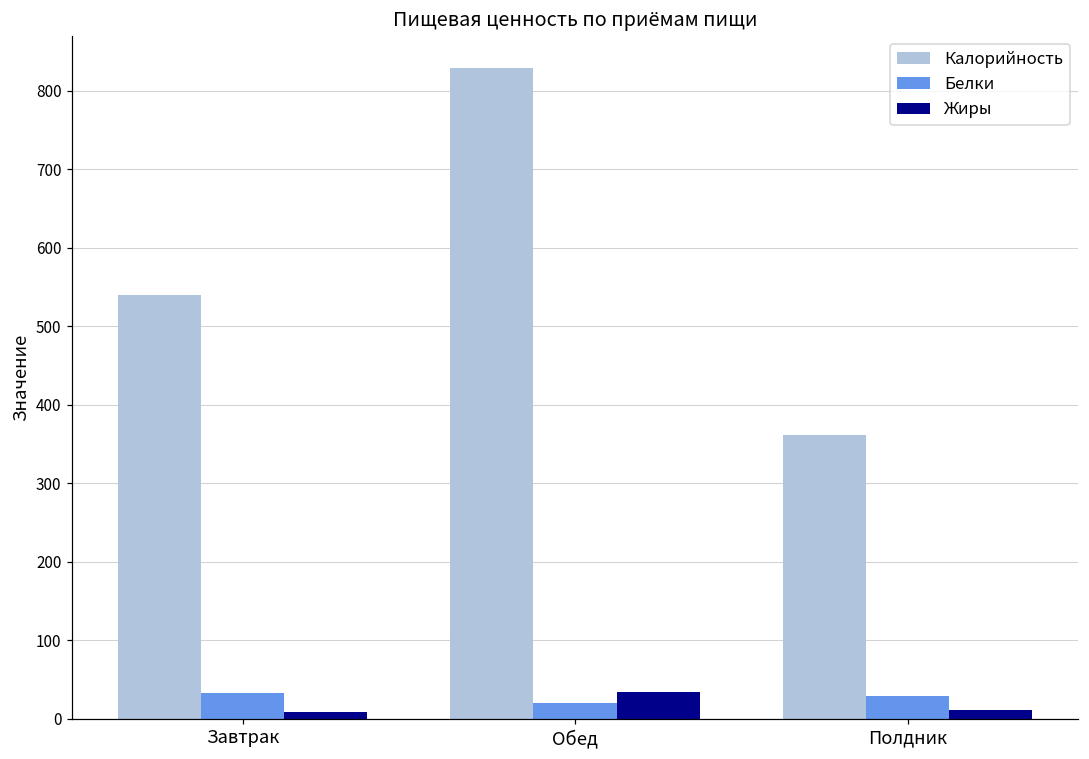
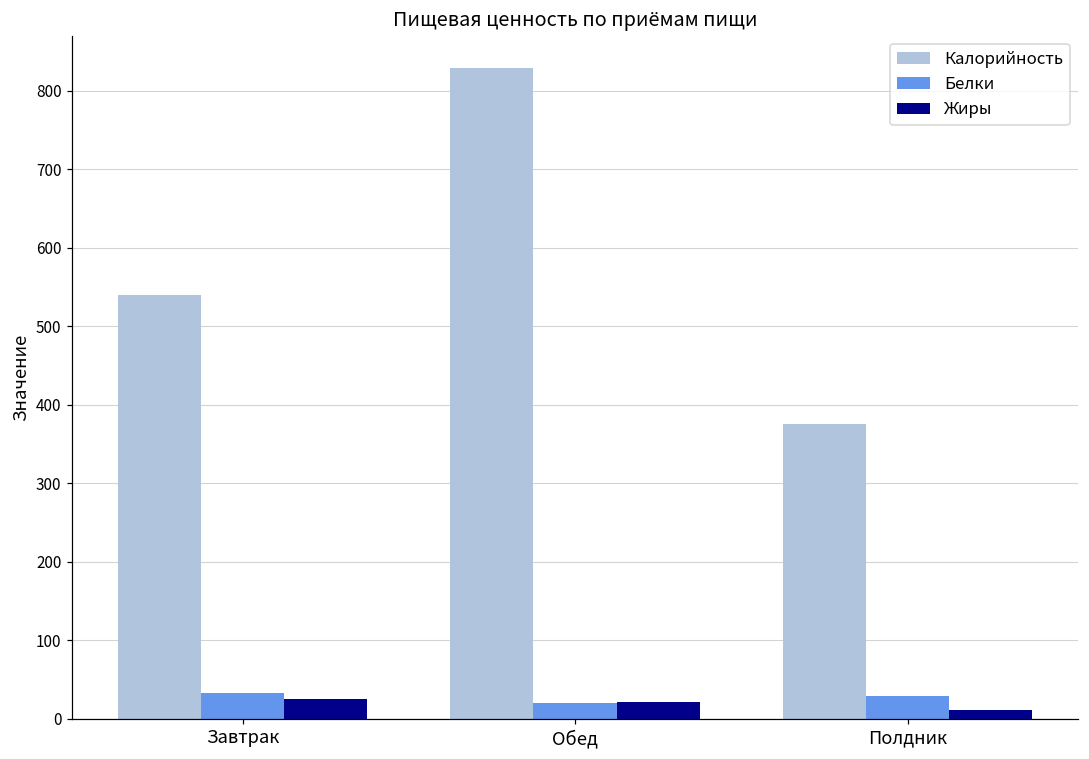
  {
    "Калорийность": {
      "Завтрак": 540,
      "Обед": 830,
-     "Полдник": 360
+     "Полдник": 370
    },
    "Белки": {
      "Завтрак": 30,
      "Обед": 20,
      "Полдник": 30
    },
    "Жиры": {
-     "Завтрак": 10,
-     "Обед": 30,
+     "Завтрак": 20,
+     "Обед": 20,
      "Полдник": 10
    }
  }
